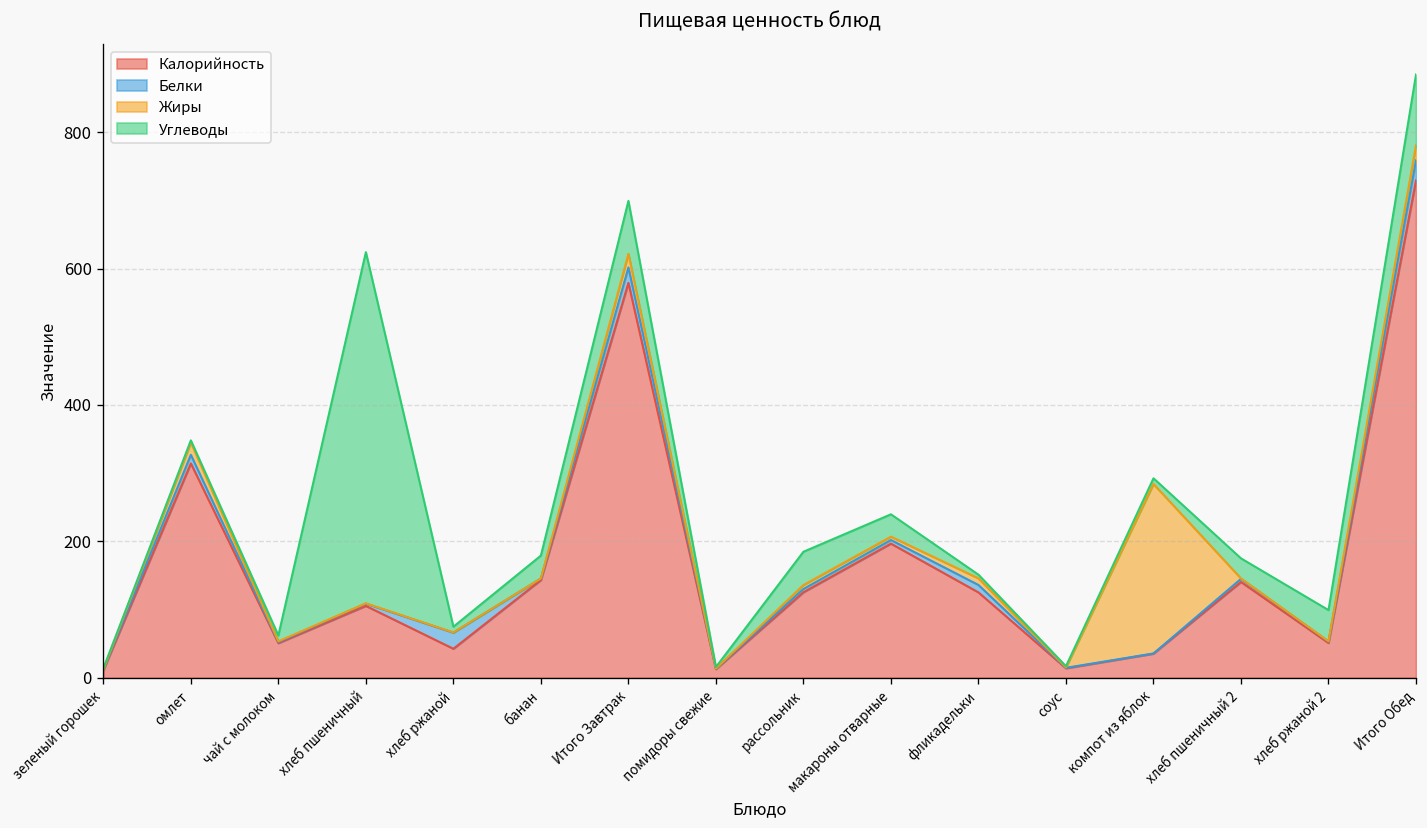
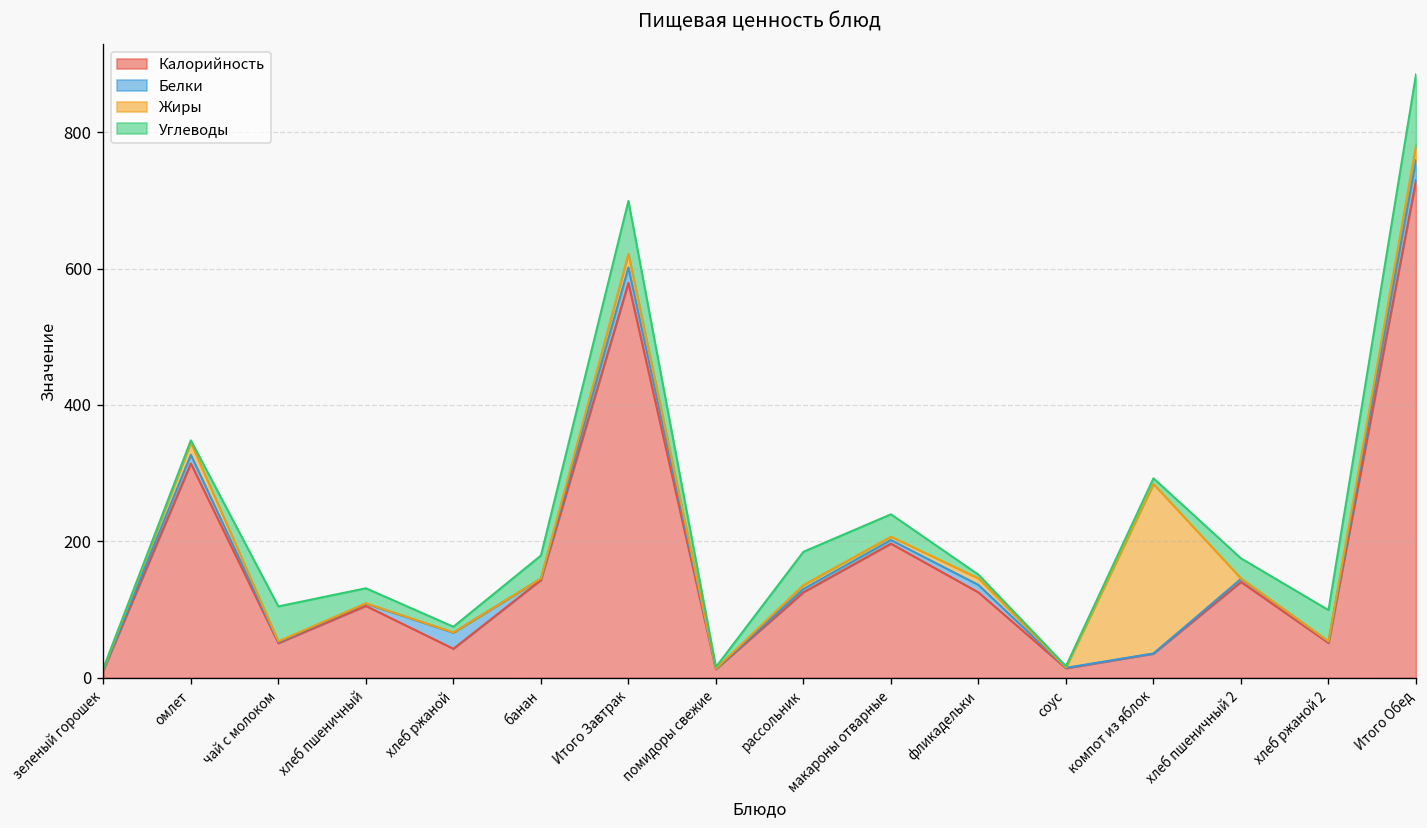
  {
    "Калорийность": {
      "омлет": 310,
      "хлеб ржаной": 40,
      "Итого Завтрак": 580,
      "рассольник": 130,
      "макароны отварные": 200,
      "фликадельки": 130,
      "хлеб пшеничный 2": 140,
      "Итого Обед": 730
    },
    "Белки": {
      "омлет": 10,
      "Итого Завтрак": 20,
      "рассольник": 0,
      "макароны отварные": 10,
      "фликадельки": 10,
      "Итого Обед": 30
    },
    "Жиры": {
      "Итого Завтрак": 20,
      "рассольник": 10,
      "макароны отварные": 0,
      "фликадельки": 10,
      "компот из яблок": 250,
      "Итого Обед": 20
    },
    "Углеводы": {
-     "чай с молоком": 10,
-     "хлеб пшеничный": 510,
+     "чай с молоком": 50,
+     "хлеб пшеничный": 20,
      "хлеб ржаной": 10,
      "банан": 30,
      "Итого Завтрак": 80,
      "рассольник": 50,
      "макароны отварные": 30,
      "фликадельки": 10,
      "компот из яблок": 10,
      "хлеб пшеничный 2": 30,
      "хлеб ржаной 2": 50,
      "Итого Обед": 100
    }
  }
